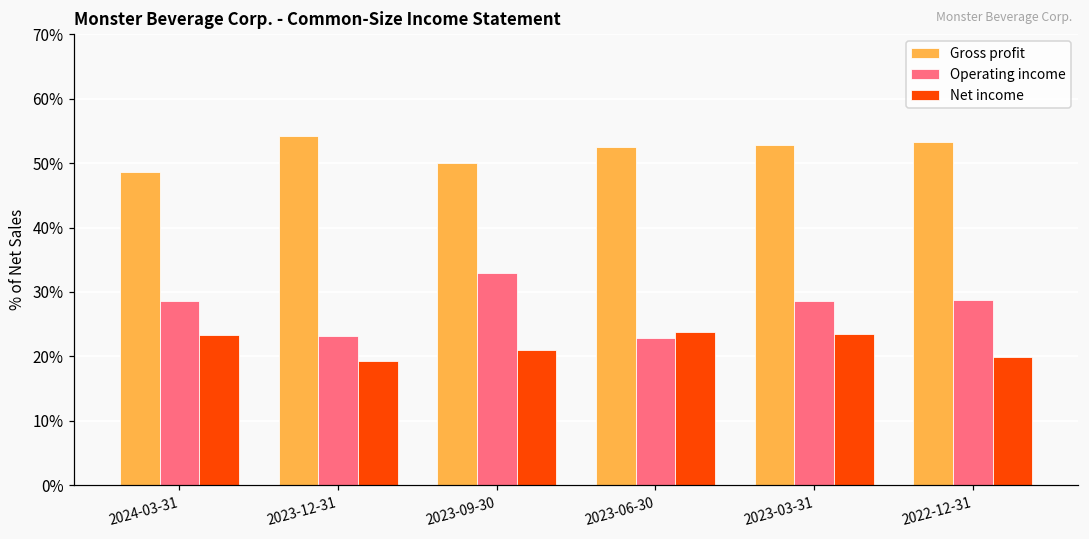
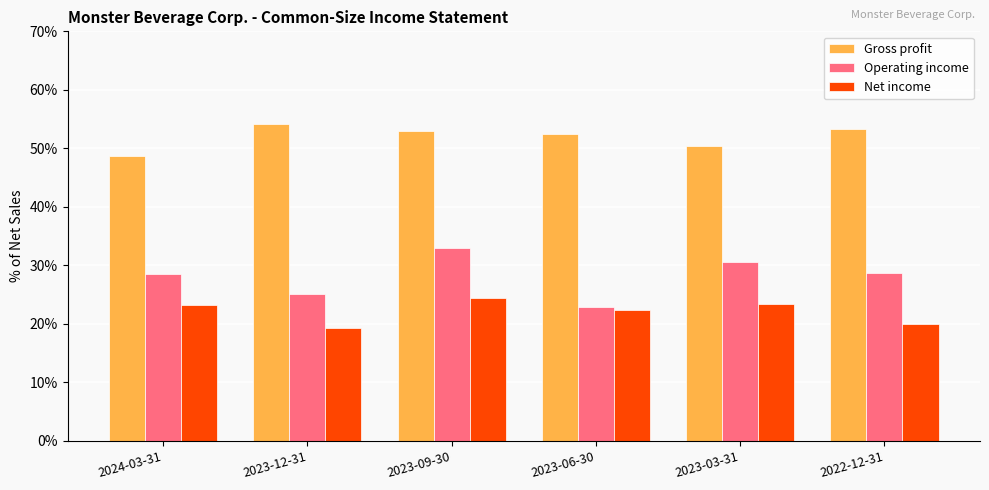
  {
    "Gross profit": {
      "2024-03-31": "49%",
      "2023-12-31": "54%",
-     "2023-09-30": "50%",
+     "2023-09-30": "53%",
      "2023-06-30": "53%",
-     "2023-03-31": "53%",
+     "2023-03-31": "50%",
      "2022-12-31": "53%"
    },
    "Operating income": {
      "2024-03-31": "29%",
-     "2023-12-31": "23%",
+     "2023-12-31": "25%",
      "2023-09-30": "33%",
      "2023-06-30": "23%",
-     "2023-03-31": "29%",
+     "2023-03-31": "31%",
      "2022-12-31": "29%"
    },
    "Net income": {
      "2024-03-31": "23%",
      "2023-12-31": "19%",
-     "2023-09-30": "21%",
-     "2023-06-30": "24%",
+     "2023-09-30": "24%",
+     "2023-06-30": "22%",
      "2023-03-31": "23%",
      "2022-12-31": "20%"
    }
  }
